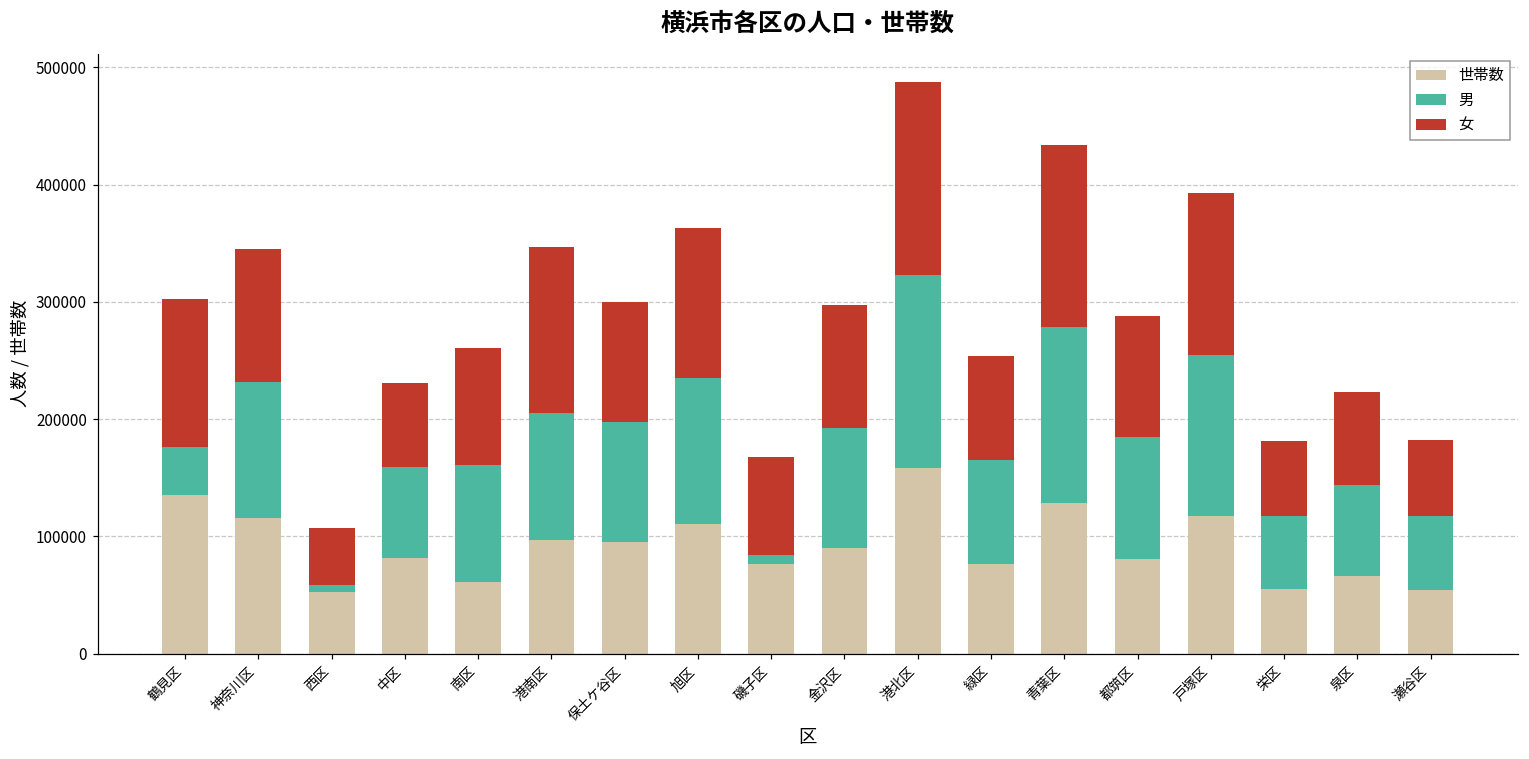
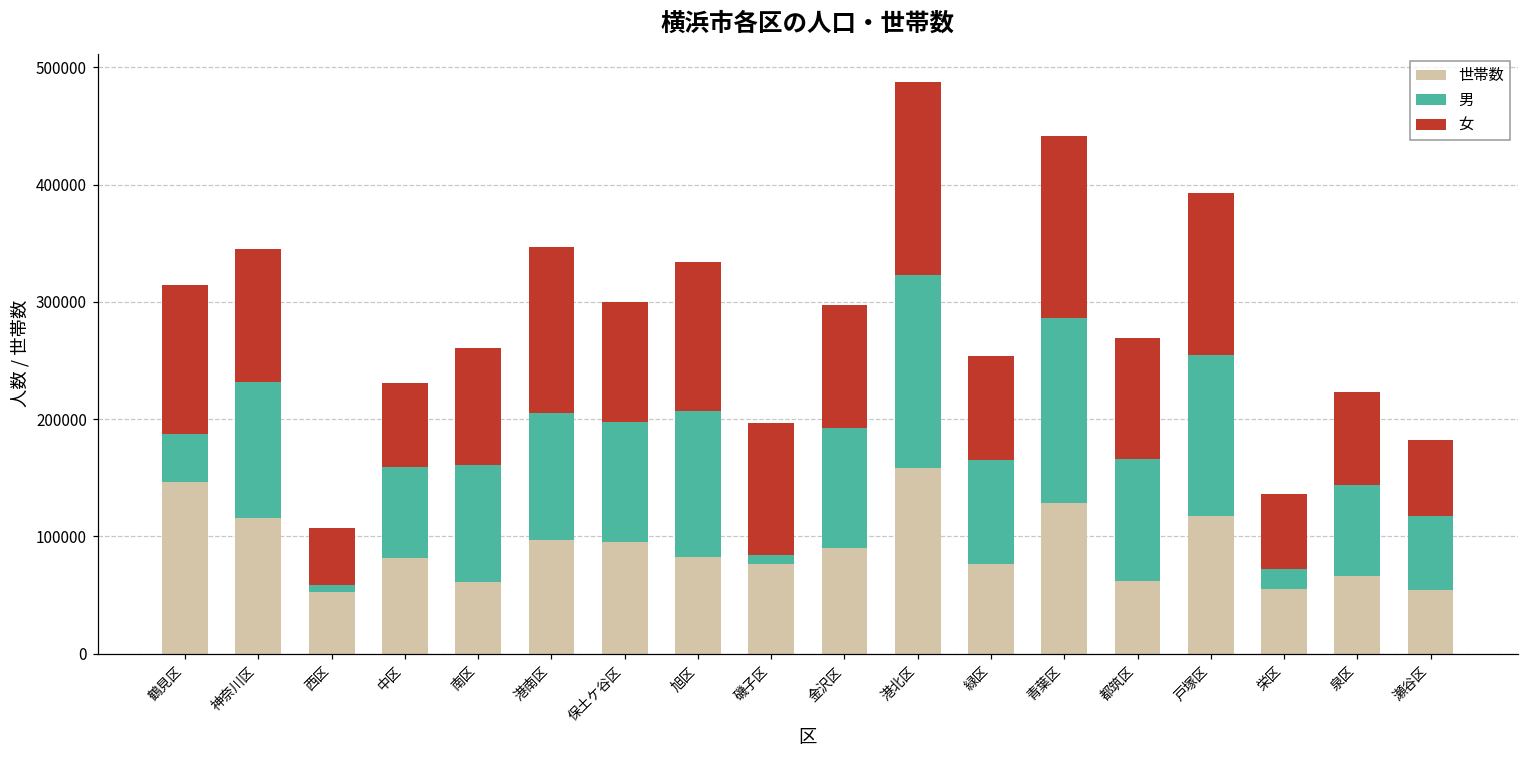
  {
    "世帯数": {
-     "鶴見区": 135000,
+     "鶴見区": 146000,
      "神奈川区": 115000,
      "西区": 53000,
      "中区": 82000,
      "南区": 61000,
      "港南区": 97000,
      "保土ケ谷区": 96000,
-     "旭区": 111000,
+     "旭区": 83000,
      "磯子区": 77000,
      "金沢区": 91000,
      "港北区": 158000,
      "緑区": 76000,
      "青葉区": 128000,
-     "都筑区": 81000,
+     "都筑区": 62000,
      "戸塚区": 118000,
      "栄区": 55000,
      "泉区": 66000,
      "瀬谷区": 55000
    },
    "男": {
      "鶴見区": 41000,
      "神奈川区": 116000,
      "西区": 6000,
      "中区": 78000,
      "南区": 100000,
      "港南区": 108000,
      "保土ケ谷区": 102000,
      "旭区": 124000,
      "磯子区": 8000,
      "金沢区": 102000,
      "港北区": 165000,
      "緑区": 88000,
-     "青葉区": 150000,
+     "青葉区": 158000,
      "都筑区": 104000,
      "戸塚区": 137000,
-     "栄区": 62000,
+     "栄区": 17000,
      "泉区": 78000,
      "瀬谷区": 63000
    },
    "女": {
      "鶴見区": 127000,
      "神奈川区": 113000,
      "西区": 48000,
      "中区": 72000,
      "南区": 100000,
      "港南区": 141000,
      "保土ケ谷区": 103000,
      "旭区": 128000,
-     "磯子区": 83000,
+     "磯子区": 112000,
      "金沢区": 105000,
      "港北区": 164000,
      "緑区": 89000,
      "青葉区": 155000,
      "都筑区": 103000,
      "戸塚区": 138000,
      "栄区": 64000,
      "泉区": 79000,
      "瀬谷区": 64000
    }
  }
